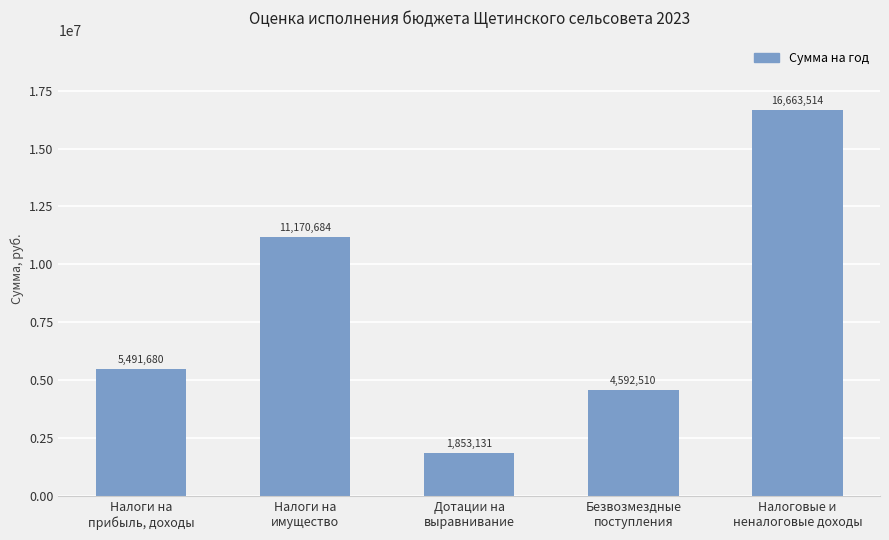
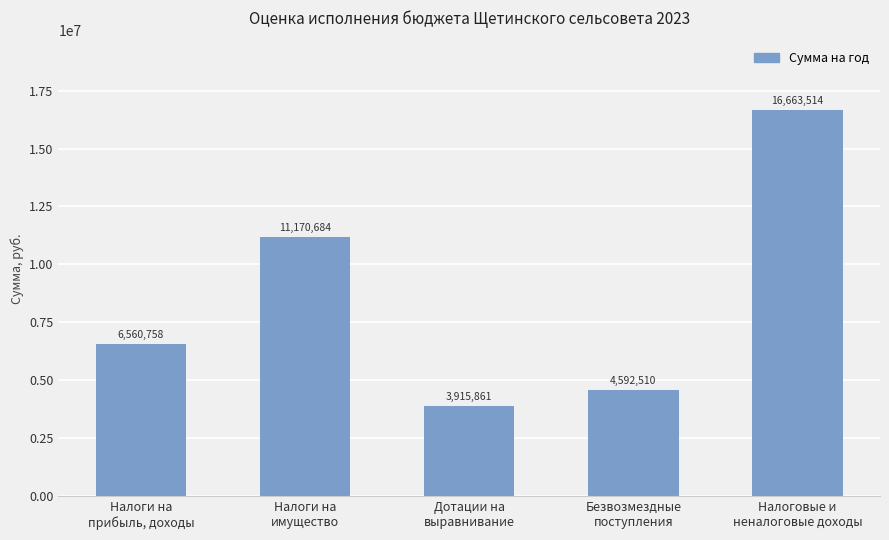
  {
-   "Налоги на прибыль, доходы": "5,491,680",
+   "Налоги на прибыль, доходы": "6,560,758",
    "Налоги на имущество": "11,170,684",
-   "Дотации на выравнивание": "1,853,131",
+   "Дотации на выравнивание": "3,915,861",
    "Безвозмездные поступления": "4,592,510",
    "Налоговые и неналоговые доходы": "16,663,514"
  }
